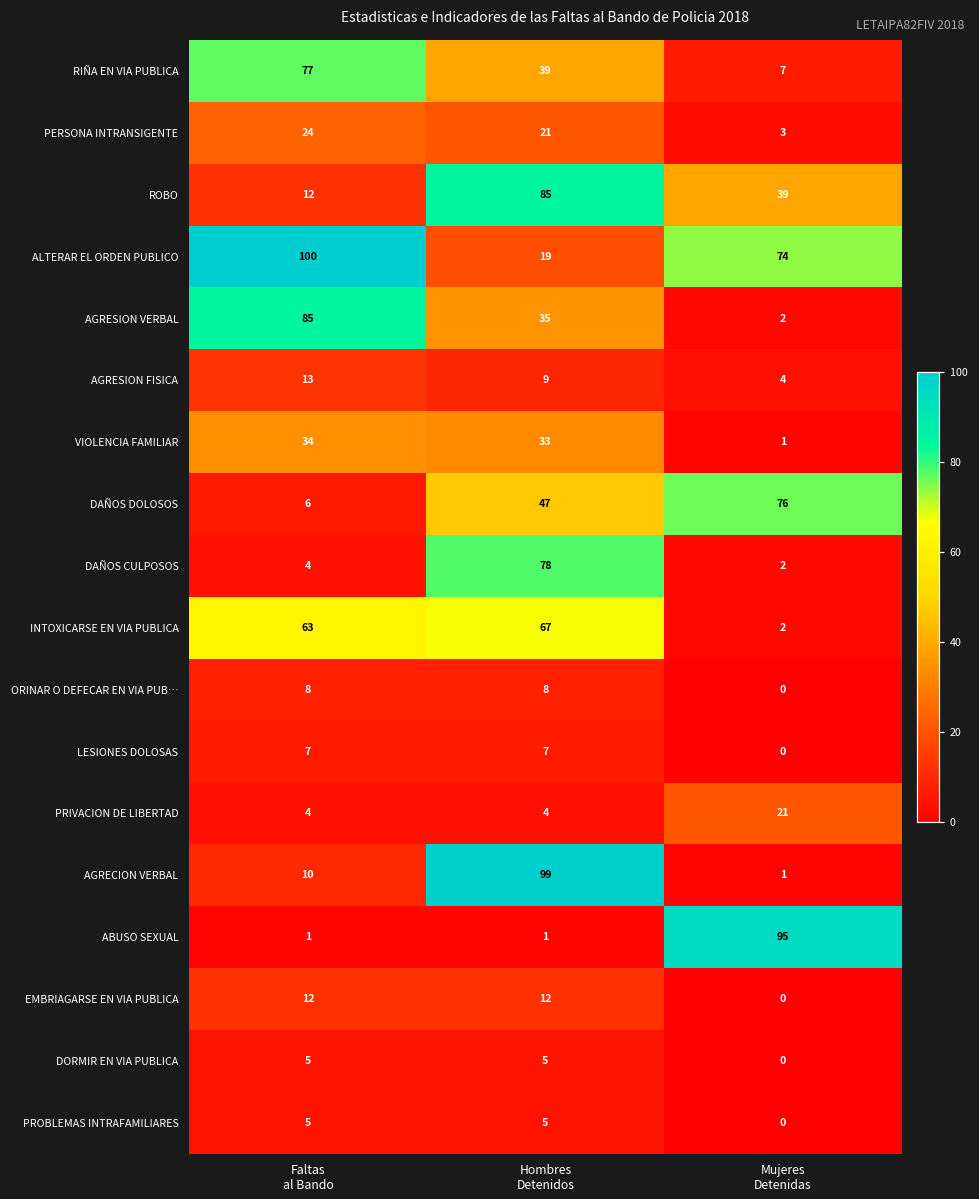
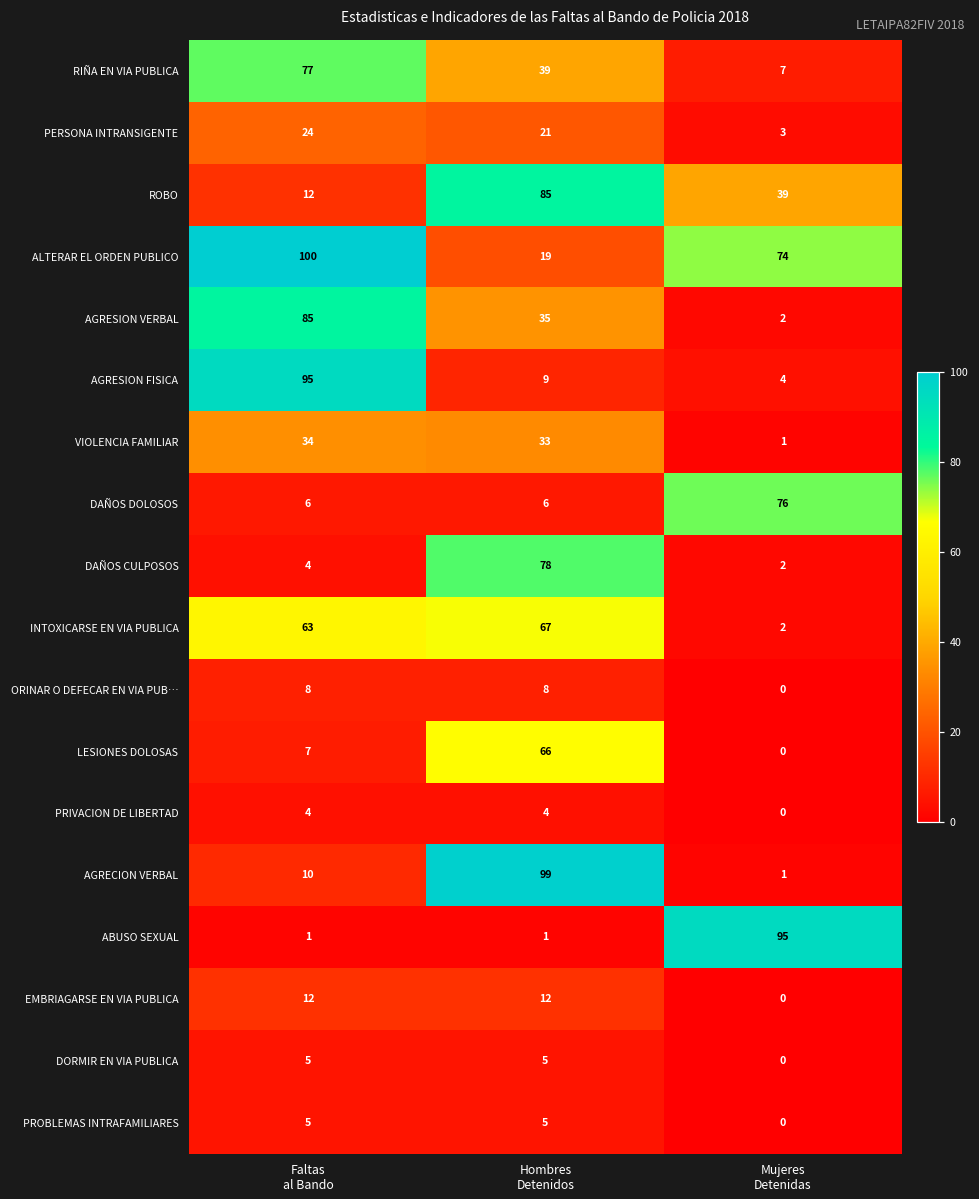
  {
    "RIÑA EN VIA PUBLICA": {
      "Faltas al Bando": 77,
      "Hombres Detenidos": 39,
      "Mujeres Detenidas": 7
    },
    "PERSONA INTRANSIGENTE": {
      "Faltas al Bando": 24,
      "Hombres Detenidos": 21,
      "Mujeres Detenidas": 3
    },
    "ROBO": {
      "Faltas al Bando": 12,
      "Hombres Detenidos": 85,
      "Mujeres Detenidas": 39
    },
    "ALTERAR EL ORDEN PUBLICO": {
      "Faltas al Bando": 100,
      "Hombres Detenidos": 19,
      "Mujeres Detenidas": 74
    },
    "AGRESION VERBAL": {
      "Faltas al Bando": 85,
      "Hombres Detenidos": 35,
      "Mujeres Detenidas": 2
    },
    "AGRESION FISICA": {
-     "Faltas al Bando": 13,
+     "Faltas al Bando": 95,
      "Hombres Detenidos": 9,
      "Mujeres Detenidas": 4
    },
    "VIOLENCIA FAMILIAR": {
      "Faltas al Bando": 34,
      "Hombres Detenidos": 33,
      "Mujeres Detenidas": 1
    },
    "DAÑOS DOLOSOS": {
      "Faltas al Bando": 6,
-     "Hombres Detenidos": 47,
+     "Hombres Detenidos": 6,
      "Mujeres Detenidas": 76
    },
    "DAÑOS CULPOSOS": {
      "Faltas al Bando": 4,
      "Hombres Detenidos": 78,
      "Mujeres Detenidas": 2
    },
    "INTOXICARSE EN VIA PUBLICA": {
      "Faltas al Bando": 63,
      "Hombres Detenidos": 67,
      "Mujeres Detenidas": 2
    },
    "ORINAR O DEFECAR EN VIA PUB…": {
      "Faltas al Bando": 8,
      "Hombres Detenidos": 8,
      "Mujeres Detenidas": 0
    },
    "LESIONES DOLOSAS": {
      "Faltas al Bando": 7,
-     "Hombres Detenidos": 7,
+     "Hombres Detenidos": 66,
      "Mujeres Detenidas": 0
    },
    "PRIVACION DE LIBERTAD": {
      "Faltas al Bando": 4,
      "Hombres Detenidos": 4,
-     "Mujeres Detenidas": 21
+     "Mujeres Detenidas": 0
    },
    "AGRECION VERBAL": {
      "Faltas al Bando": 10,
      "Hombres Detenidos": 99,
      "Mujeres Detenidas": 1
    },
    "ABUSO SEXUAL": {
      "Faltas al Bando": 1,
      "Hombres Detenidos": 1,
      "Mujeres Detenidas": 95
    },
    "EMBRIAGARSE EN VIA PUBLICA": {
      "Faltas al Bando": 12,
      "Hombres Detenidos": 12,
      "Mujeres Detenidas": 0
    },
    "DORMIR EN VIA PUBLICA": {
      "Faltas al Bando": 5,
      "Hombres Detenidos": 5,
      "Mujeres Detenidas": 0
    },
    "PROBLEMAS INTRAFAMILIARES": {
      "Faltas al Bando": 5,
      "Hombres Detenidos": 5,
      "Mujeres Detenidas": 0
    }
  }
